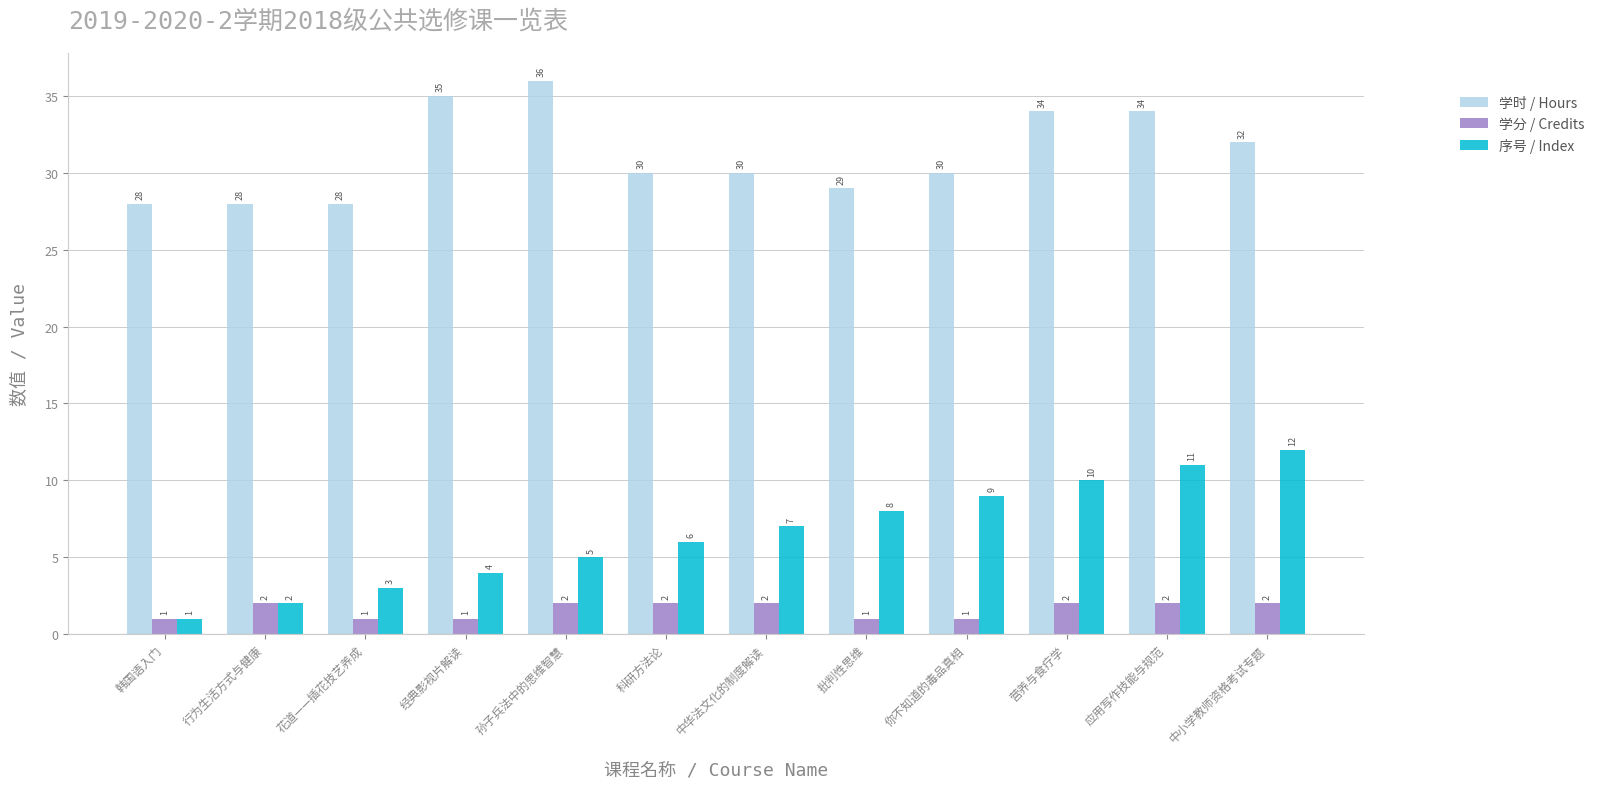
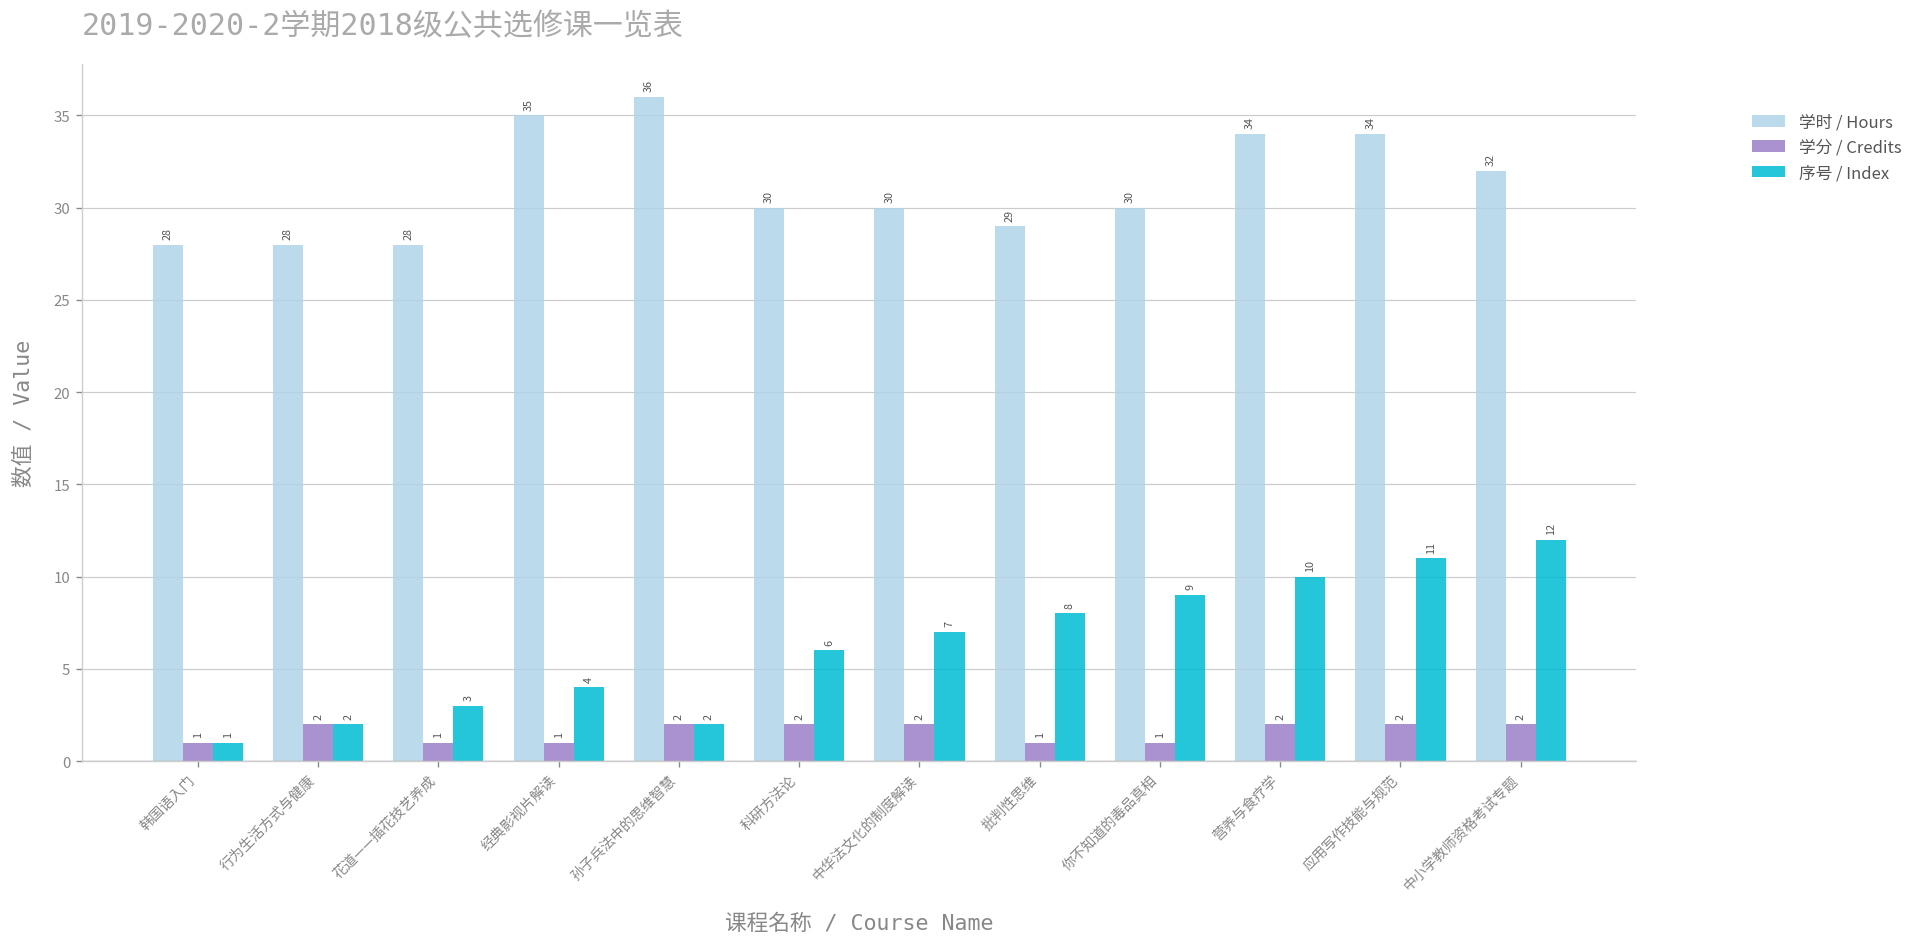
  {
    "学时 / Hours": {
      "韩国语入门": 28,
      "行为生活方式与健康": 28,
      "花道——插花技艺养成": 28,
      "经典影视片解读": 35,
      "孙子兵法中的思维智慧": 36,
      "科研方法论": 30,
      "中华法文化的制度解读": 30,
      "批判性思维": 29,
      "你不知道的毒品真相": 30,
      "营养与食疗学": 34,
      "应用写作技能与规范": 34,
      "中小学教师资格考试专题": 32
    },
    "学分 / Credits": {
      "韩国语入门": 1,
      "行为生活方式与健康": 2,
      "花道——插花技艺养成": 1,
      "经典影视片解读": 1,
      "孙子兵法中的思维智慧": 2,
      "科研方法论": 2,
      "中华法文化的制度解读": 2,
      "批判性思维": 1,
      "你不知道的毒品真相": 1,
      "营养与食疗学": 2,
      "应用写作技能与规范": 2,
      "中小学教师资格考试专题": 2
    },
    "序号 / Index": {
      "韩国语入门": 1,
      "行为生活方式与健康": 2,
      "花道——插花技艺养成": 3,
      "经典影视片解读": 4,
-     "孙子兵法中的思维智慧": 5,
+     "孙子兵法中的思维智慧": 2,
      "科研方法论": 6,
      "中华法文化的制度解读": 7,
      "批判性思维": 8,
      "你不知道的毒品真相": 9,
      "营养与食疗学": 10,
      "应用写作技能与规范": 11,
      "中小学教师资格考试专题": 12
    }
  }
